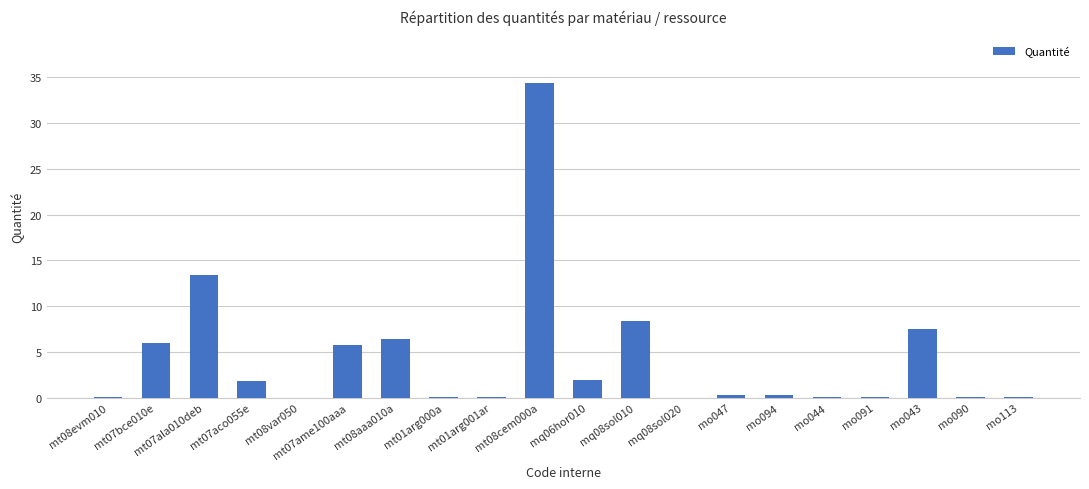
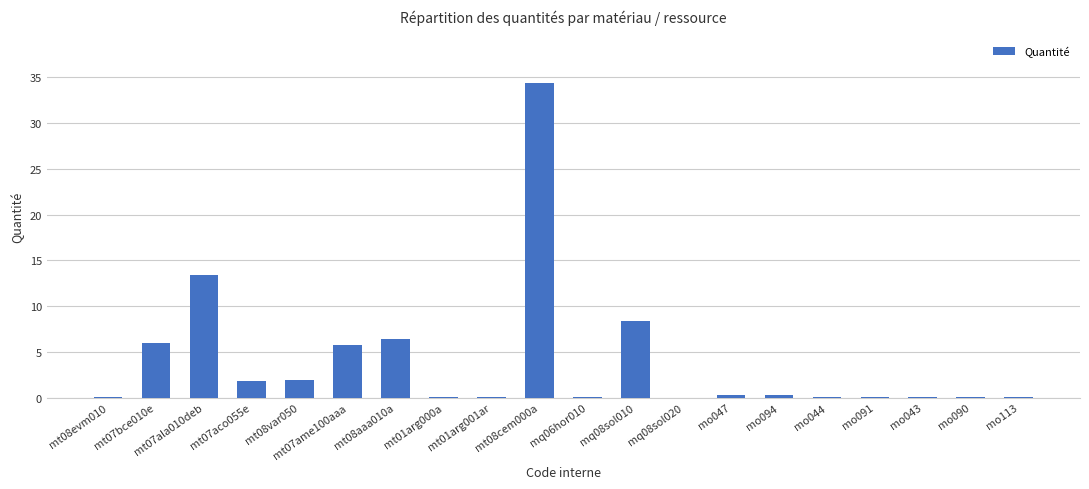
  {
    "mt07bce010e": 6,
    "mt07ala010deb": 13,
    "mt07aco055e": 2,
-   "mt08var050": 0,
+   "mt08var050": 2,
    "mt07ame100aaa": 6,
    "mt08aaa010a": 6,
    "mt08cem000a": 34,
-   "mq06hor010": 2,
+   "mq06hor010": 0,
    "mq08sol010": 8,
-   "mo043": 7
+   "mo043": 0
  }
